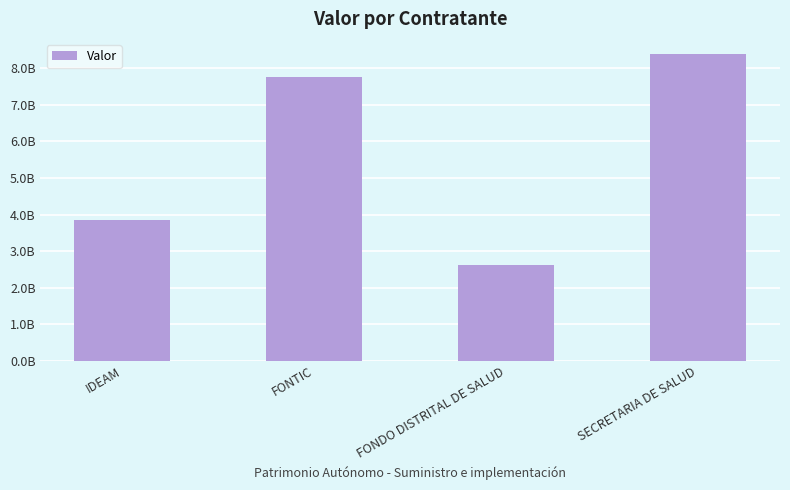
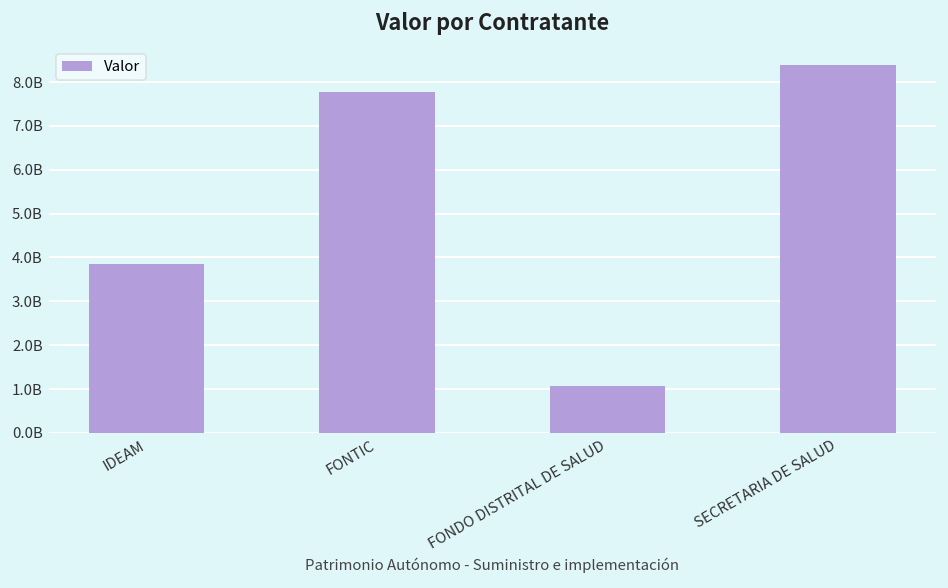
  {
    "IDEAM": 3800000000,
    "FONTIC": 7800000000,
-   "FONDO DISTRITAL DE SALUD": 2600000000,
+   "FONDO DISTRITAL DE SALUD": 1100000000,
    "SECRETARIA DE SALUD": 8400000000
  }
